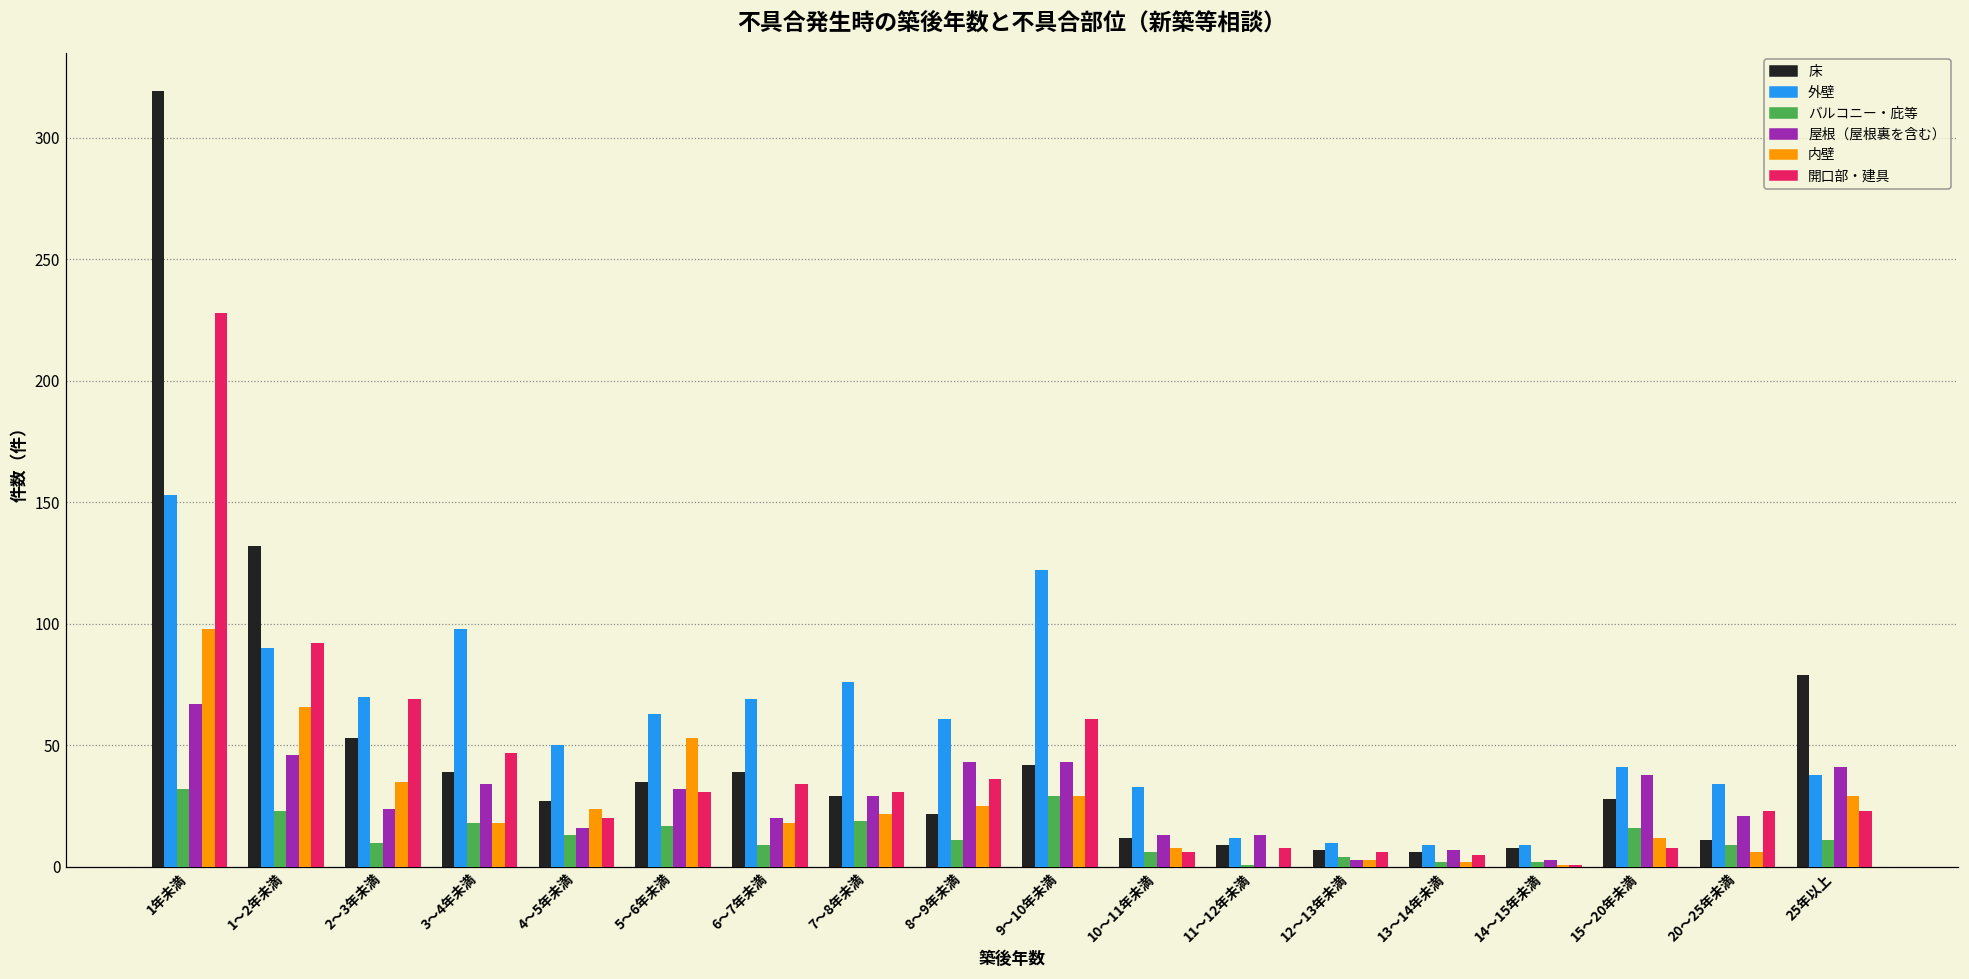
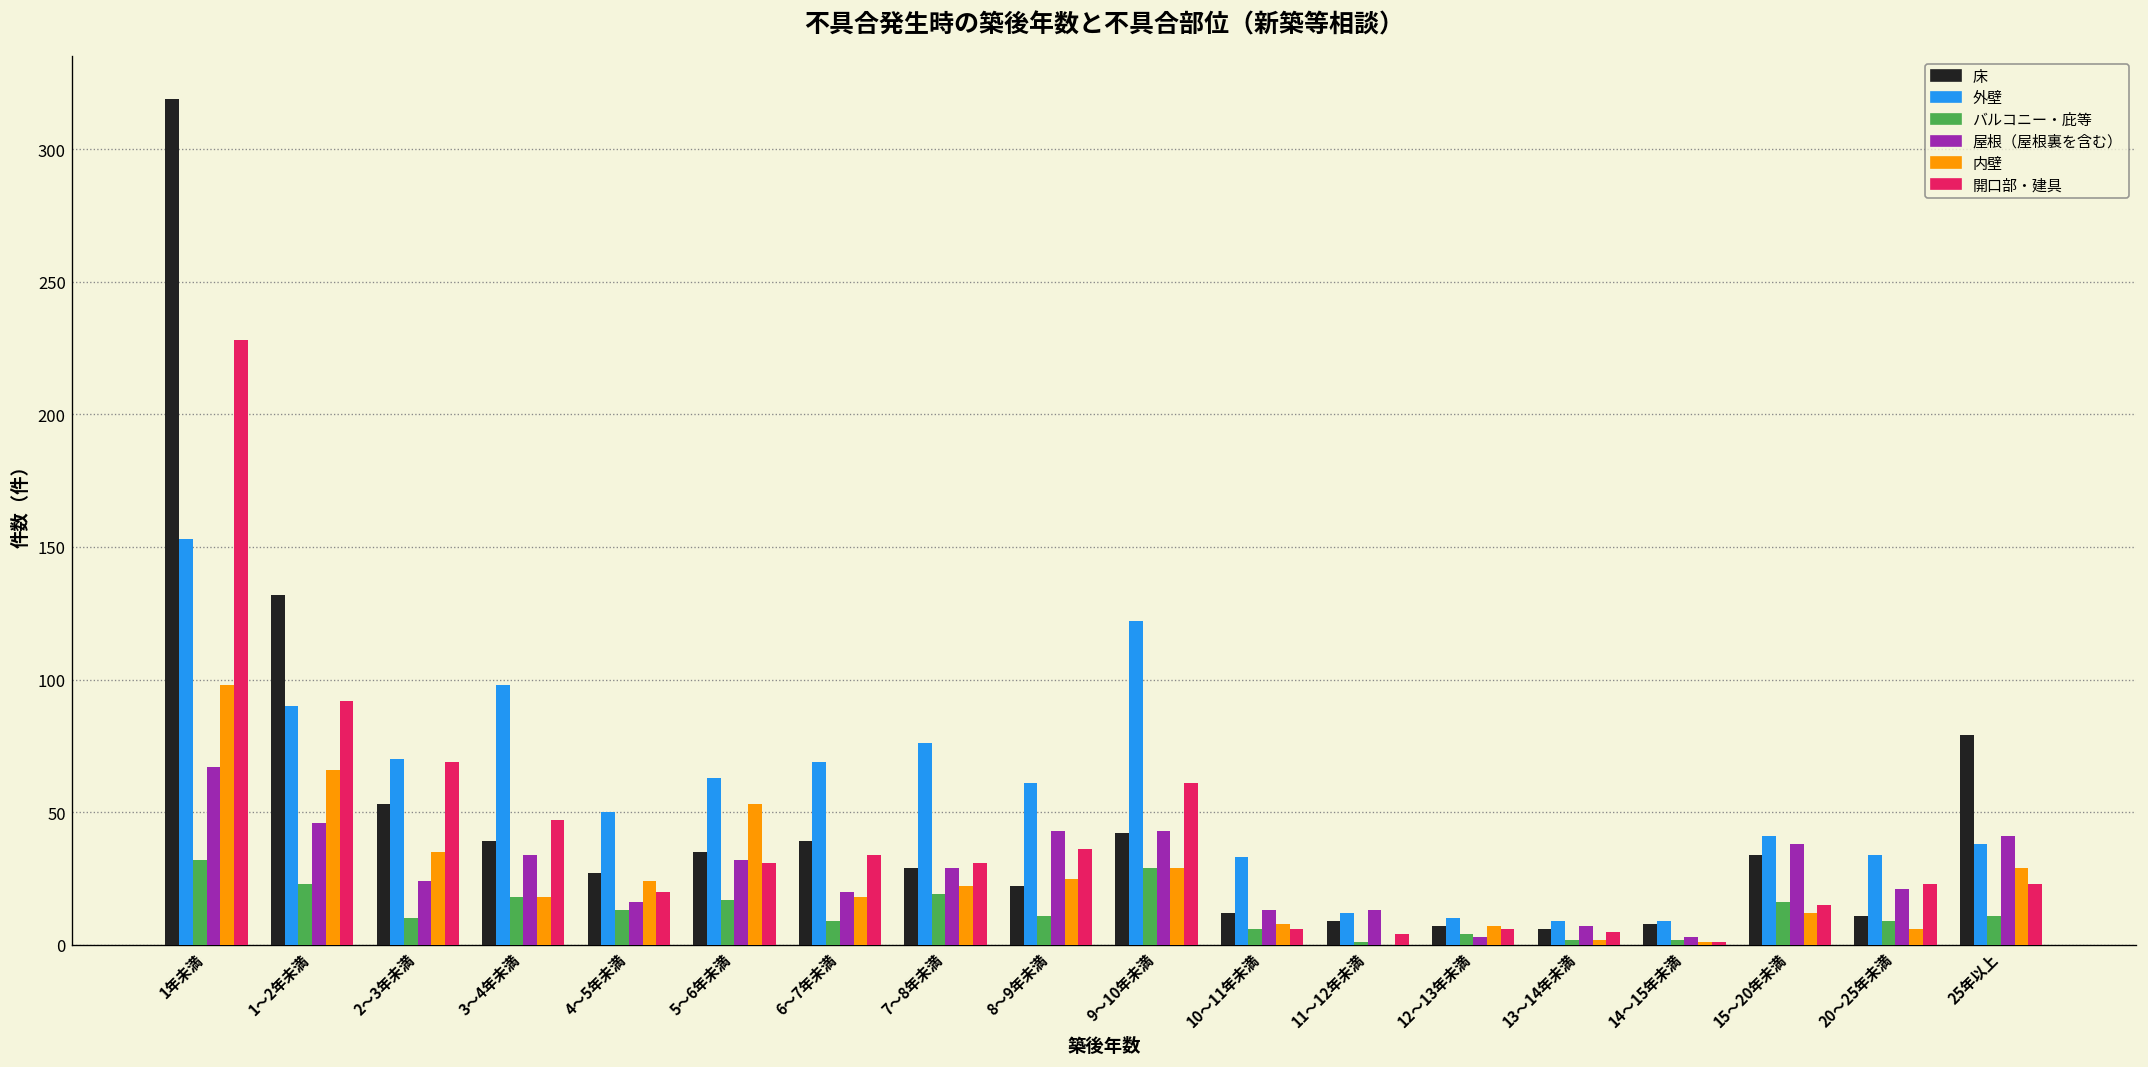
  {
    "床": {
      "1年未満": 319,
      "1～2年未満": 132,
      "2～3年未満": 53,
      "3～4年未満": 39,
      "4～5年未満": 27,
      "5～6年未満": 35,
      "6～7年未満": 39,
      "7～8年未満": 29,
      "8～9年未満": 22,
      "9～10年未満": 42,
      "10～11年未満": 12,
      "11～12年未満": 9,
      "12～13年未満": 7,
      "13～14年未満": 6,
      "14～15年未満": 8,
-     "15～20年未満": 28,
+     "15～20年未満": 34,
      "20～25年未満": 11,
      "25年以上": 79
    },
    "外壁": {
      "1年未満": 153,
      "1～2年未満": 90,
      "2～3年未満": 70,
      "3～4年未満": 98,
      "4～5年未満": 50,
      "5～6年未満": 63,
      "6～7年未満": 69,
      "7～8年未満": 76,
      "8～9年未満": 61,
      "9～10年未満": 122,
      "10～11年未満": 33,
      "11～12年未満": 12,
      "12～13年未満": 10,
      "13～14年未満": 9,
      "14～15年未満": 9,
      "15～20年未満": 41,
      "20～25年未満": 34,
      "25年以上": 38
    },
    "バルコニー・庇等": {
      "1年未満": 32,
      "1～2年未満": 23,
      "2～3年未満": 10,
      "3～4年未満": 18,
      "4～5年未満": 13,
      "5～6年未満": 17,
      "6～7年未満": 9,
      "7～8年未満": 19,
      "8～9年未満": 11,
      "9～10年未満": 29,
      "10～11年未満": 6,
      "12～13年未満": 4,
      "13～14年未満": 2,
      "14～15年未満": 2,
      "15～20年未満": 16,
      "20～25年未満": 9,
      "25年以上": 11
    },
    "屋根（屋根裏を含む）": {
      "1年未満": 67,
      "1～2年未満": 46,
      "2～3年未満": 24,
      "3～4年未満": 34,
      "4～5年未満": 16,
      "5～6年未満": 32,
      "6～7年未満": 20,
      "7～8年未満": 29,
      "8～9年未満": 43,
      "9～10年未満": 43,
      "10～11年未満": 13,
      "11～12年未満": 13,
      "12～13年未満": 3,
      "13～14年未満": 7,
      "14～15年未満": 3,
      "15～20年未満": 38,
      "20～25年未満": 21,
      "25年以上": 41
    },
    "内壁": {
      "1年未満": 98,
      "1～2年未満": 66,
      "2～3年未満": 35,
      "3～4年未満": 18,
      "4～5年未満": 24,
      "5～6年未満": 53,
      "6～7年未満": 18,
      "7～8年未満": 22,
      "8～9年未満": 25,
      "9～10年未満": 29,
      "10～11年未満": 8,
      "11～12年未満": 0,
-     "12～13年未満": 3,
+     "12～13年未満": 7,
      "13～14年未満": 2,
      "15～20年未満": 12,
      "20～25年未満": 6,
      "25年以上": 29
    },
    "開口部・建具": {
      "1年未満": 228,
      "1～2年未満": 92,
      "2～3年未満": 69,
      "3～4年未満": 47,
      "4～5年未満": 20,
      "5～6年未満": 31,
      "6～7年未満": 34,
      "7～8年未満": 31,
      "8～9年未満": 36,
      "9～10年未満": 61,
      "10～11年未満": 6,
-     "11～12年未満": 8,
+     "11～12年未満": 4,
      "12～13年未満": 6,
      "13～14年未満": 5,
-     "15～20年未満": 8,
+     "15～20年未満": 15,
      "20～25年未満": 23,
      "25年以上": 23
    }
  }
